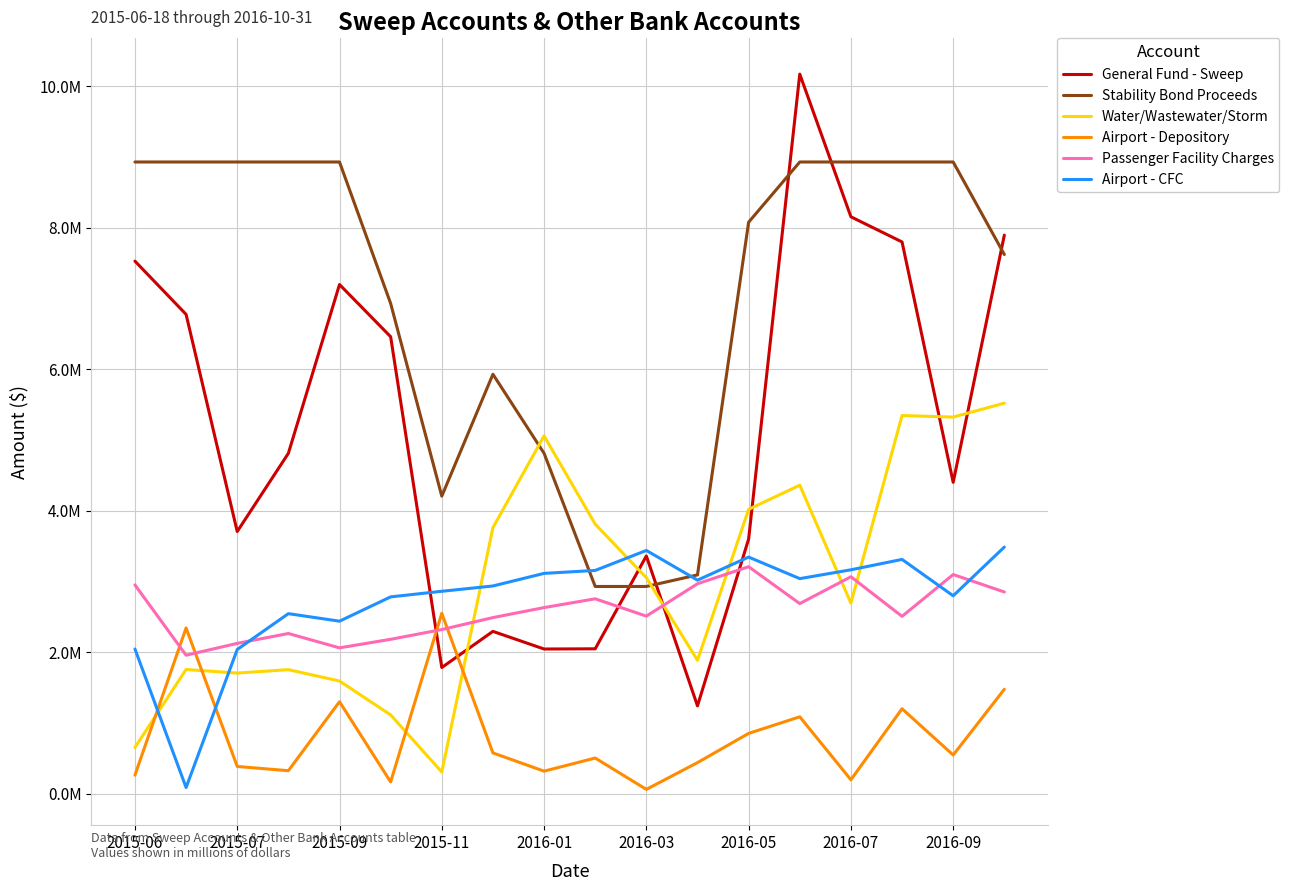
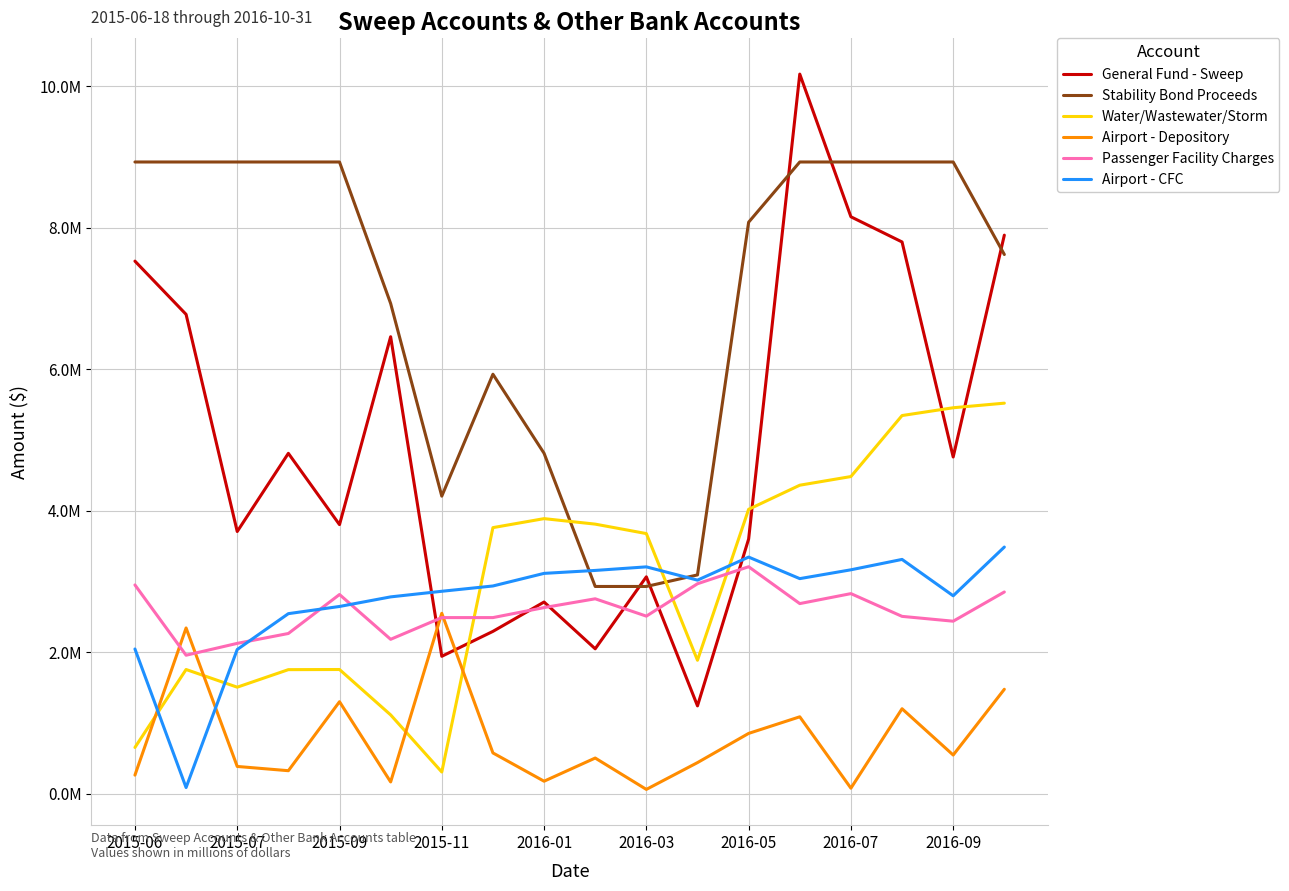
  {
    "General Fund - Sweep": {
      "2015-06": 7500000,
      "2015-07": 3700000,
-     "2015-09": 7200000,
-     "2015-11": 1800000,
-     "2016-01": 2000000,
-     "2016-03": 3400000,
+     "2015-09": 3800000,
+     "2015-11": 1900000,
+     "2016-01": 2700000,
+     "2016-03": 3100000,
      "2016-05": 3600000,
      "2016-07": 8200000,
-     "2016-09": 4400000
+     "2016-09": 4800000
    },
    "Stability Bond Proceeds": {
      "2015-06": 8900000,
      "2015-07": 8900000,
      "2015-09": 8900000,
      "2015-11": 4200000,
      "2016-01": 4800000,
      "2016-03": 2900000,
      "2016-05": 8100000,
      "2016-07": 8900000,
      "2016-09": 8900000
    },
    "Water/Wastewater/Storm": {
      "2015-06": 700000,
-     "2015-07": 1700000,
-     "2015-09": 1600000,
+     "2015-07": 1500000,
+     "2015-09": 1800000,
      "2015-11": 300000,
-     "2016-01": 5100000,
-     "2016-03": 3100000,
+     "2016-01": 3900000,
+     "2016-03": 3700000,
      "2016-05": 4000000,
-     "2016-07": 2700000,
-     "2016-09": 5300000
+     "2016-07": 4500000,
+     "2016-09": 5500000
    },
    "Airport - Depository": {
      "2015-06": 300000,
      "2015-07": 400000,
      "2015-09": 1300000,
      "2015-11": 2500000,
-     "2016-01": 300000,
+     "2016-01": 200000,
      "2016-03": 100000,
      "2016-05": 900000,
-     "2016-07": 200000,
+     "2016-07": 100000,
      "2016-09": 500000
    },
    "Passenger Facility Charges": {
      "2015-06": 2900000,
      "2015-07": 2100000,
-     "2015-09": 2100000,
-     "2015-11": 2300000,
+     "2015-09": 2800000,
+     "2015-11": 2500000,
      "2016-01": 2600000,
      "2016-03": 2500000,
      "2016-05": 3200000,
-     "2016-07": 3100000,
-     "2016-09": 3100000
+     "2016-07": 2800000,
+     "2016-09": 2400000
    },
    "Airport - CFC": {
      "2015-06": 2000000,
      "2015-07": 2000000,
-     "2015-09": 2400000,
+     "2015-09": 2600000,
      "2015-11": 2900000,
      "2016-01": 3100000,
-     "2016-03": 3400000,
+     "2016-03": 3200000,
      "2016-05": 3300000,
      "2016-07": 3200000,
      "2016-09": 2800000
    }
  }
